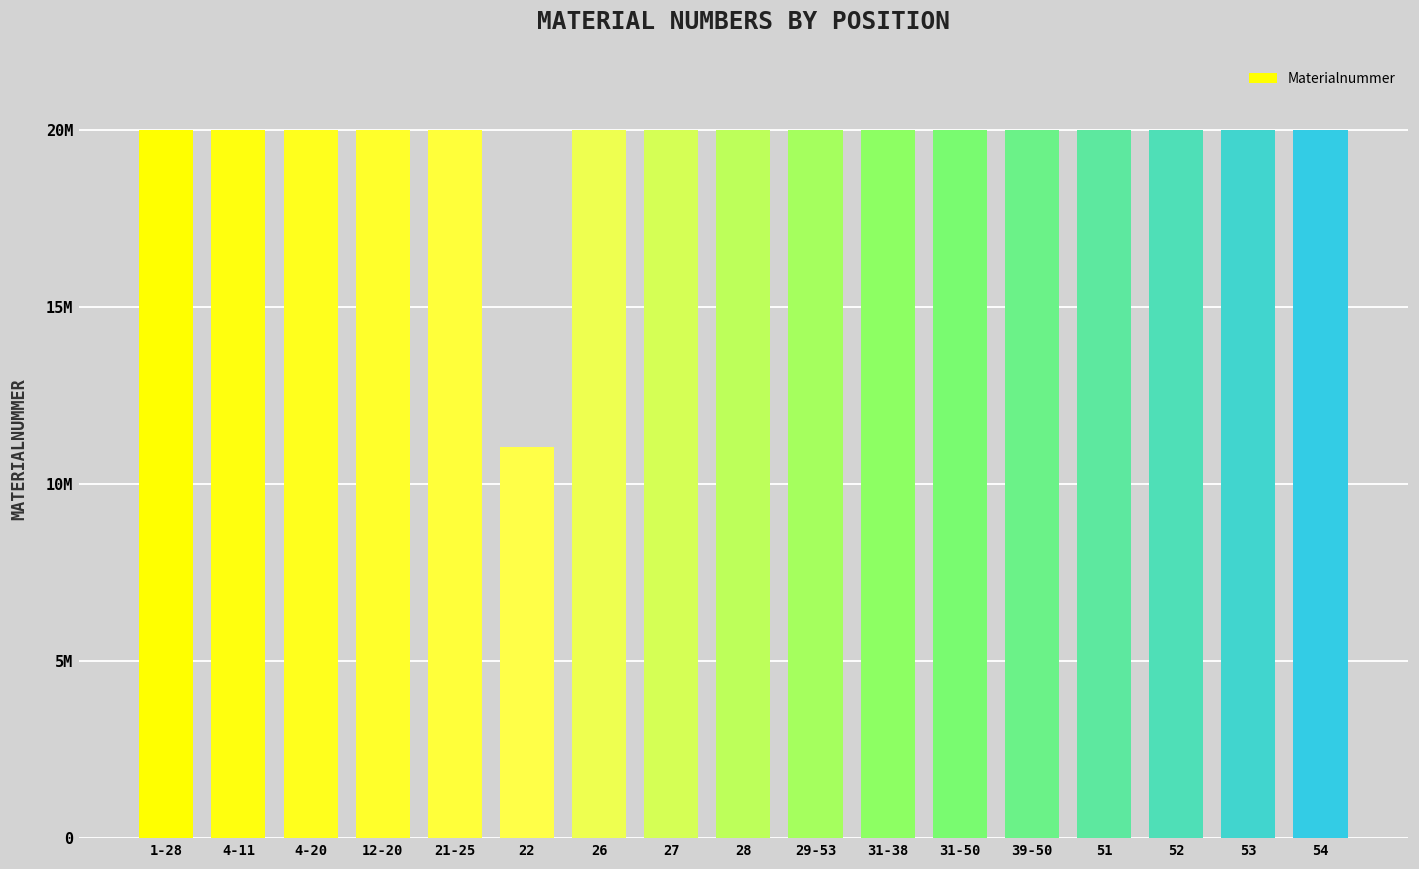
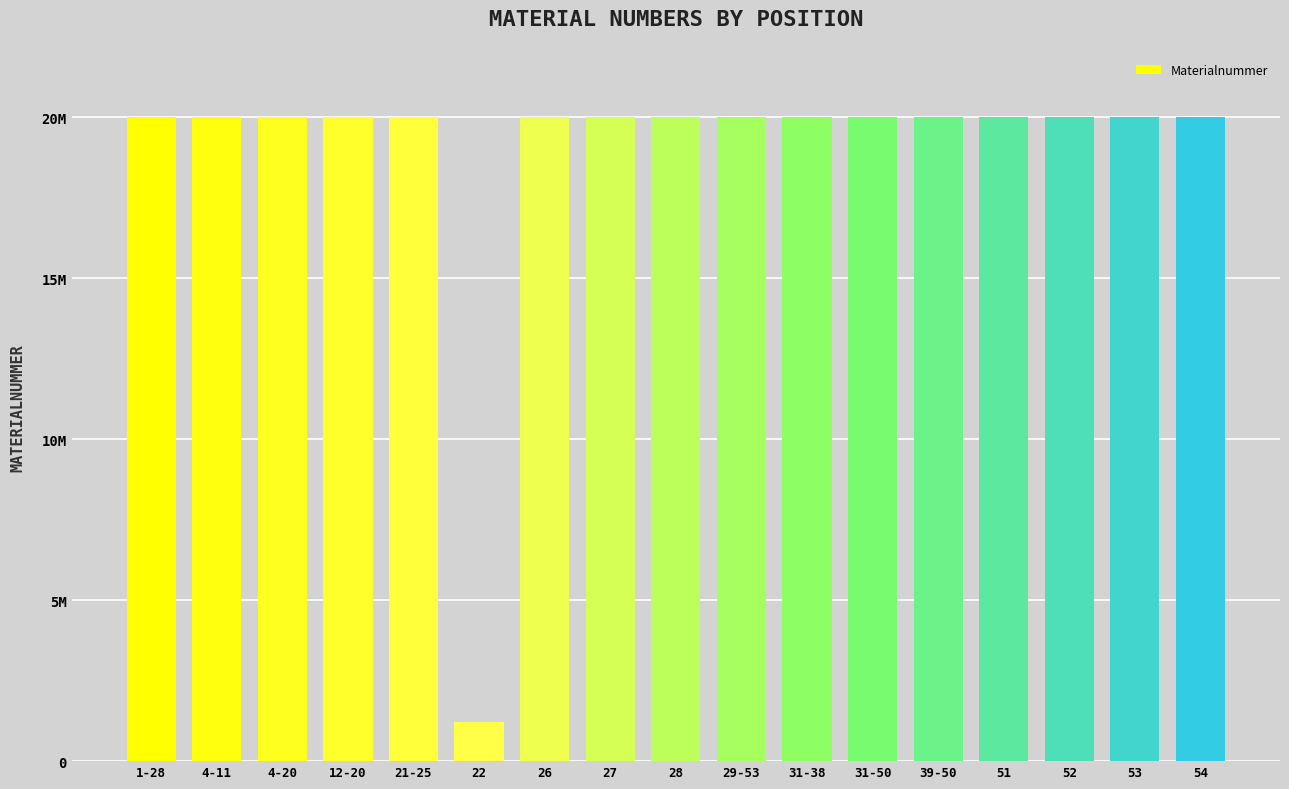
  {
    "1-28": 20000000,
    "4-11": 20000000,
    "4-20": 20000000,
    "12-20": 20000000,
    "21-25": 20000000,
-   "22": 11100000,
+   "22": 1200000,
    "26": 20000000,
    "27": 20000000,
    "28": 20000000,
    "29-53": 20000000,
    "31-38": 20000000,
    "31-50": 20000000,
    "39-50": 20000000,
    "51": 20000000,
    "52": 20000000,
    "53": 20000000,
    "54": 20000000
  }
